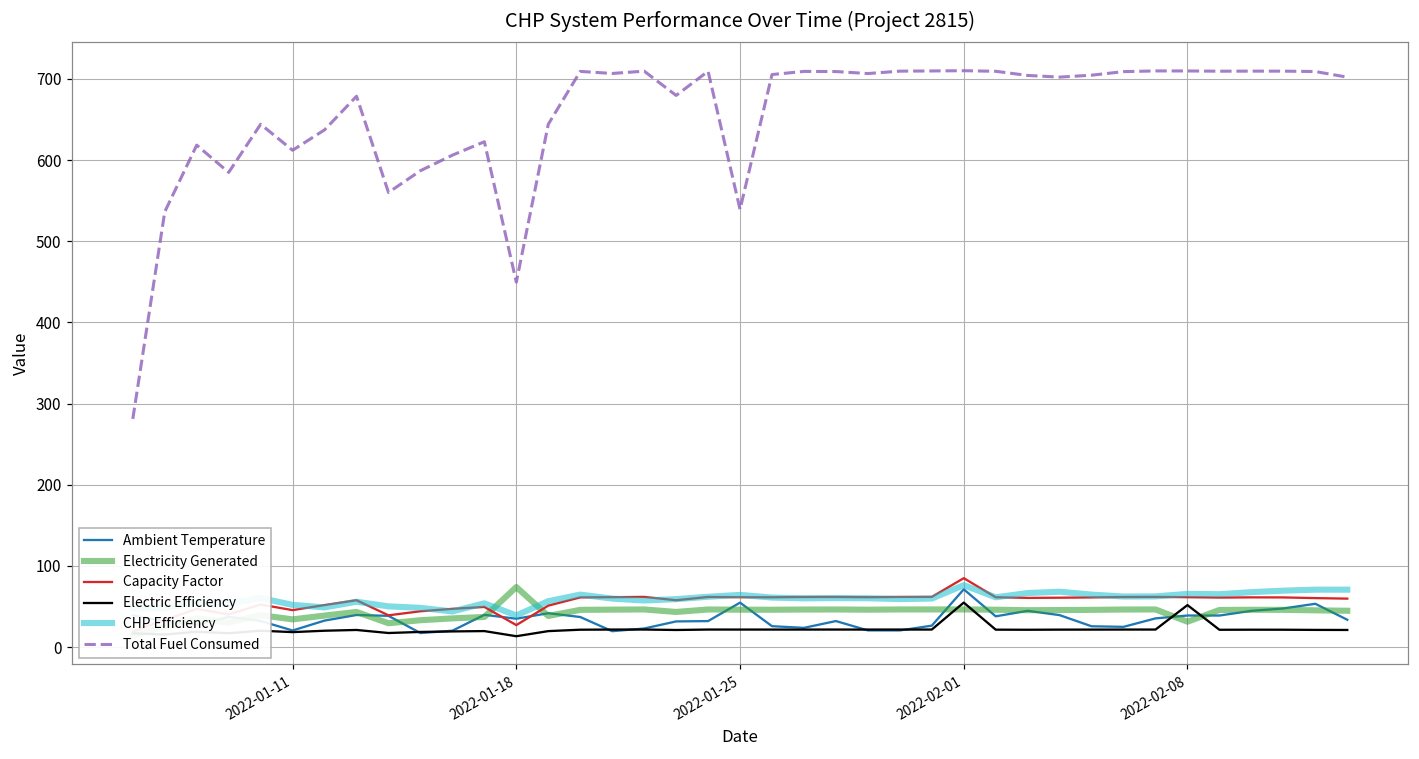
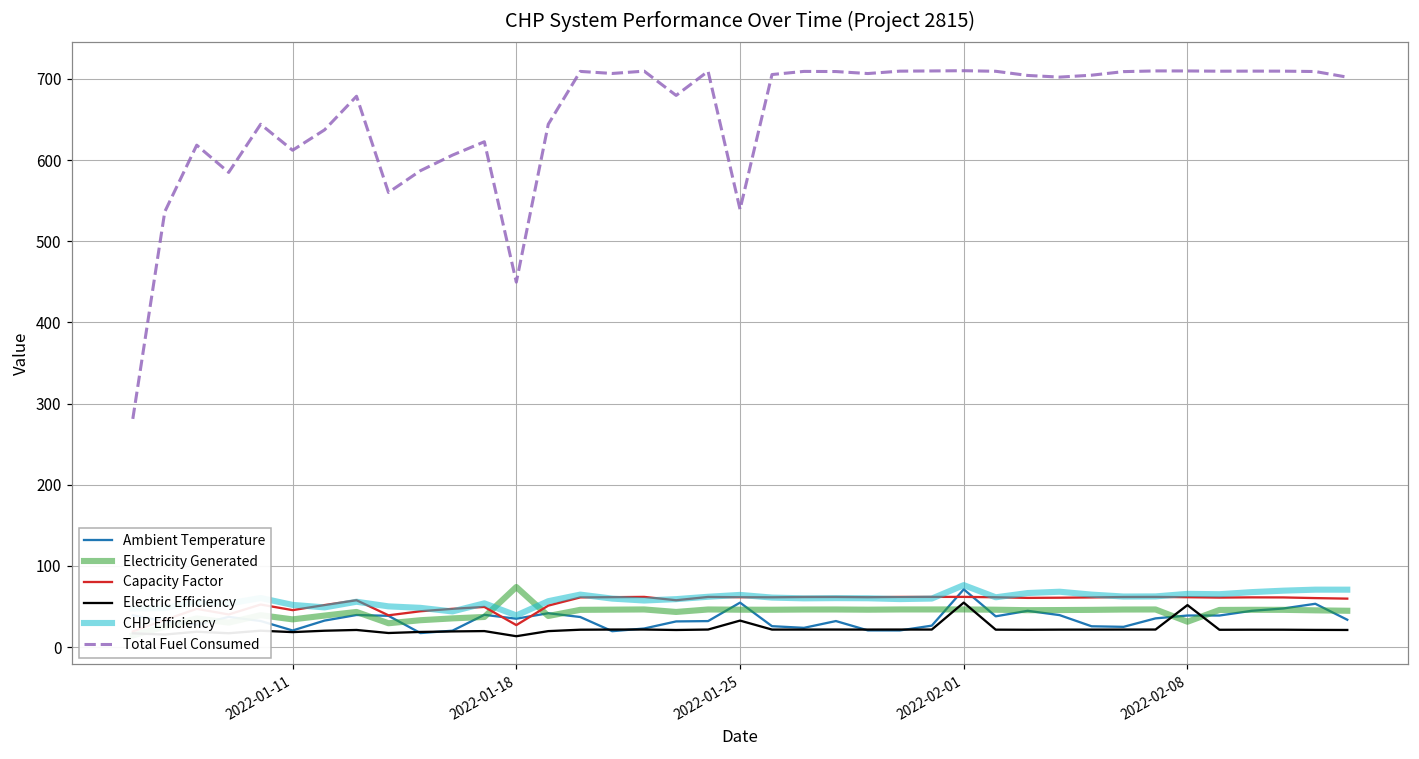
  {
    "Ambient Temperature": {
      "2022-01-18": 30,
      "2022-01-25": 50,
      "2022-02-01": 70,
      "2022-02-08": 40
    },
    "Electricity Generated": {
      "2022-01-11": 30,
      "2022-01-18": 70,
      "2022-01-25": 50,
      "2022-02-01": 50,
      "2022-02-08": 30
    },
    "Capacity Factor": {
      "2022-01-11": 50,
      "2022-01-18": 30,
-     "2022-02-01": 80,
+     "2022-02-01": 60,
      "2022-02-08": 60
    },
    "Electric Efficiency": {
      "2022-01-18": 10,
-     "2022-01-25": 20,
+     "2022-01-25": 30,
      "2022-02-01": 50,
      "2022-02-08": 50
    },
    "CHP Efficiency": {
      "2022-01-11": 50,
      "2022-01-18": 40,
      "2022-02-01": 80,
      "2022-02-08": 70
    },
    "Total Fuel Consumed": {
      "2022-01-11": 610,
      "2022-01-18": 450,
      "2022-01-25": 540,
      "2022-02-01": 710,
      "2022-02-08": 710
    }
  }
